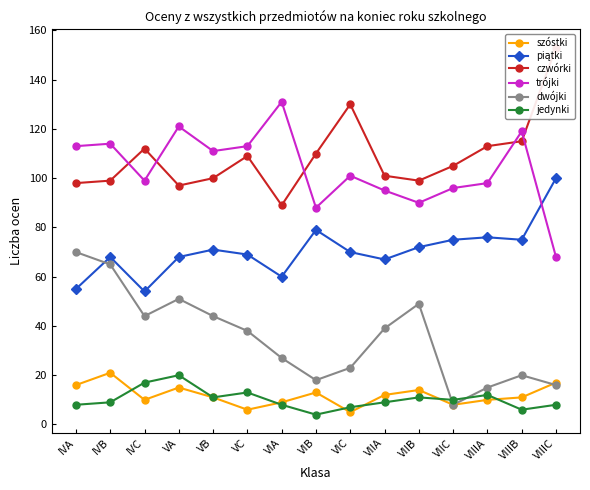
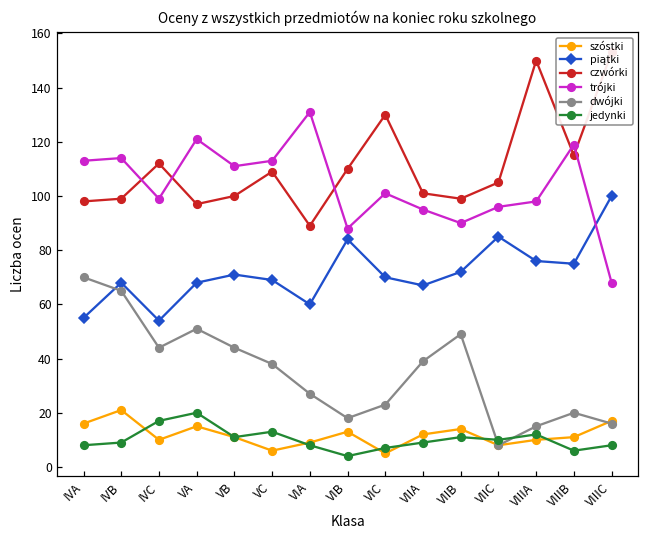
  {
    "szóstki": {
      "IVA": 16,
      "IVB": 21,
      "IVC": 10,
      "VA": 15,
      "VC": 6,
      "VIB": 13,
      "VIC": 5,
      "VIIA": 12,
      "VIIB": 14,
      "VIIIA": 10,
      "VIIIB": 11
    },
    "piątki": {
      "IVA": 55,
      "IVB": 68,
      "IVC": 54,
      "VA": 68,
      "VB": 71,
      "VC": 69,
      "VIA": 60,
-     "VIB": 79,
+     "VIB": 84,
      "VIC": 70,
      "VIIA": 67,
      "VIIB": 72,
-     "VIIC": 75,
+     "VIIC": 85,
      "VIIIA": 76,
      "VIIIB": 75,
      "VIIIC": 100
    },
    "czwórki": {
      "IVA": 98,
      "IVB": 99,
      "IVC": 112,
      "VA": 97,
      "VB": 100,
      "VC": 109,
      "VIA": 89,
      "VIB": 110,
      "VIC": 130,
      "VIIA": 101,
      "VIIB": 99,
      "VIIC": 105,
-     "VIIIA": 113,
+     "VIIIA": 150,
      "VIIIB": 115
    },
    "trójki": {
      "IVA": 113,
      "IVB": 114,
      "IVC": 99,
      "VA": 121,
      "VB": 111,
      "VC": 113,
      "VIA": 131,
      "VIB": 88,
      "VIC": 101,
      "VIIA": 95,
      "VIIB": 90,
      "VIIC": 96,
      "VIIIA": 98,
      "VIIIB": 119,
      "VIIIC": 68
    },
    "dwójki": {
      "IVA": 70,
      "IVB": 65,
      "IVC": 44,
      "VA": 51,
      "VB": 44,
      "VC": 38,
      "VIA": 27,
      "VIB": 18,
      "VIC": 23,
      "VIIA": 39,
      "VIIB": 49,
      "VIIIA": 15,
      "VIIIB": 20
    },
    "jedynki": {
      "IVA": 8,
      "IVB": 9,
      "IVC": 17,
      "VA": 20,
      "VC": 13,
      "VIB": 4,
      "VIC": 7,
      "VIIA": 9,
      "VIIB": 11,
      "VIIC": 10,
      "VIIIA": 12,
      "VIIIB": 6,
      "VIIIC": 8
    }
  }
